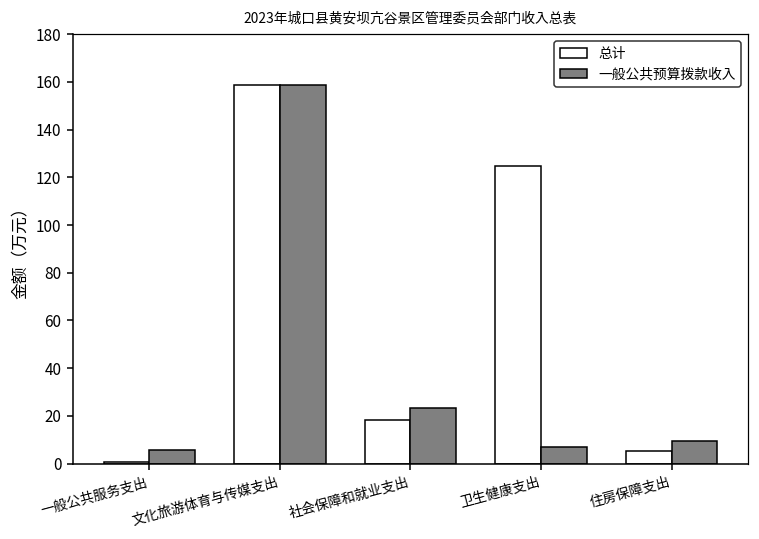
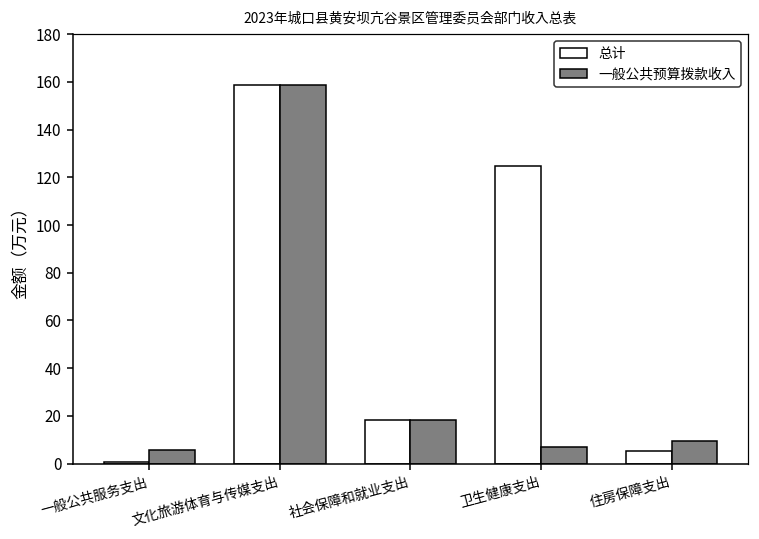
  {
    "总计": {
      "文化旅游体育与传媒支出": 159,
      "社会保障和就业支出": 18,
      "卫生健康支出": 125,
      "住房保障支出": 5
    },
    "一般公共预算拨款收入": {
      "一般公共服务支出": 6,
      "文化旅游体育与传媒支出": 159,
-     "社会保障和就业支出": 23,
+     "社会保障和就业支出": 18,
      "卫生健康支出": 7,
      "住房保障支出": 9
    }
  }
